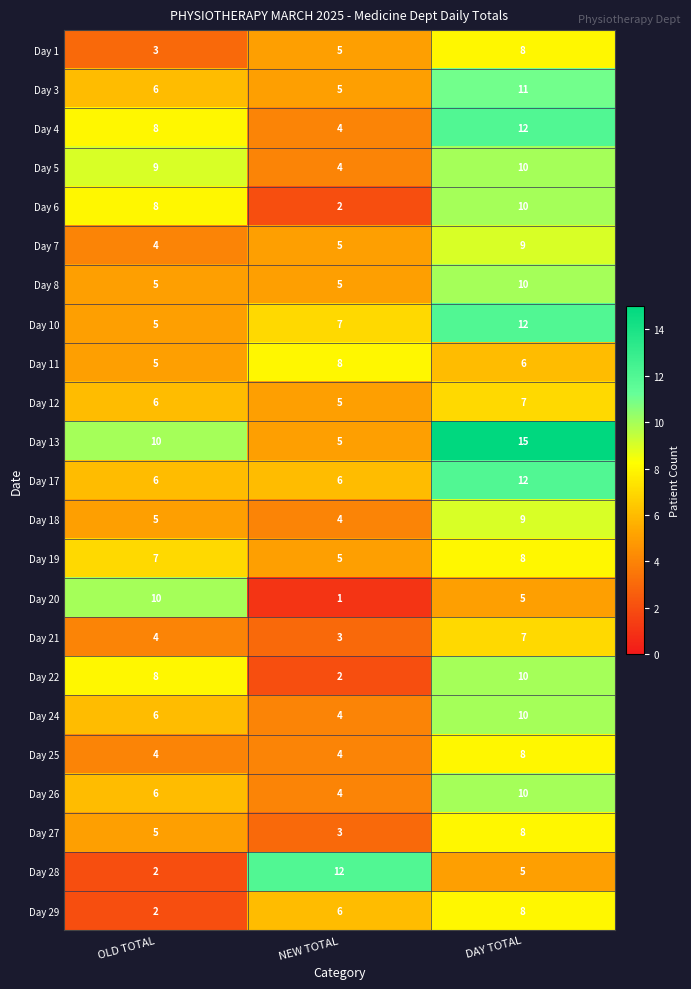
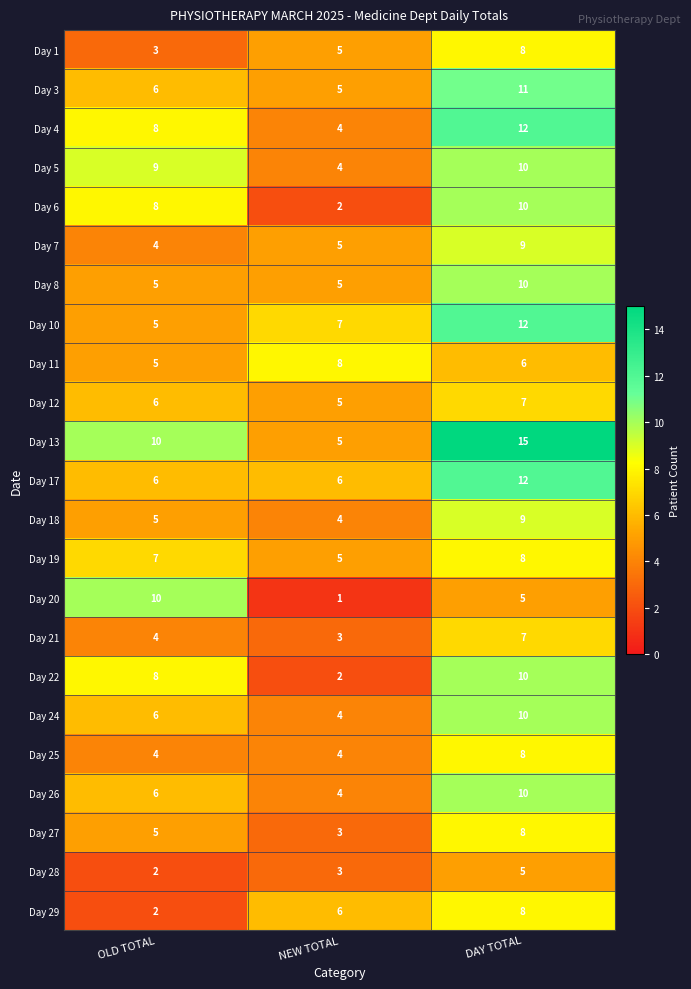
  {
    "Day 1": {
      "OLD TOTAL": 3,
      "NEW TOTAL": 5,
      "DAY TOTAL": 8
    },
    "Day 3": {
      "OLD TOTAL": 6,
      "NEW TOTAL": 5,
      "DAY TOTAL": 11
    },
    "Day 4": {
      "OLD TOTAL": 8,
      "NEW TOTAL": 4,
      "DAY TOTAL": 12
    },
    "Day 5": {
      "OLD TOTAL": 9,
      "NEW TOTAL": 4,
      "DAY TOTAL": 10
    },
    "Day 6": {
      "OLD TOTAL": 8,
      "NEW TOTAL": 2,
      "DAY TOTAL": 10
    },
    "Day 7": {
      "OLD TOTAL": 4,
      "NEW TOTAL": 5,
      "DAY TOTAL": 9
    },
    "Day 8": {
      "OLD TOTAL": 5,
      "NEW TOTAL": 5,
      "DAY TOTAL": 10
    },
    "Day 10": {
      "OLD TOTAL": 5,
      "NEW TOTAL": 7,
      "DAY TOTAL": 12
    },
    "Day 11": {
      "OLD TOTAL": 5,
      "NEW TOTAL": 8,
      "DAY TOTAL": 6
    },
    "Day 12": {
      "OLD TOTAL": 6,
      "NEW TOTAL": 5,
      "DAY TOTAL": 7
    },
    "Day 13": {
      "OLD TOTAL": 10,
      "NEW TOTAL": 5,
      "DAY TOTAL": 15
    },
    "Day 17": {
      "OLD TOTAL": 6,
      "NEW TOTAL": 6,
      "DAY TOTAL": 12
    },
    "Day 18": {
      "OLD TOTAL": 5,
      "NEW TOTAL": 4,
      "DAY TOTAL": 9
    },
    "Day 19": {
      "OLD TOTAL": 7,
      "NEW TOTAL": 5,
      "DAY TOTAL": 8
    },
    "Day 20": {
      "OLD TOTAL": 10,
      "NEW TOTAL": 1,
      "DAY TOTAL": 5
    },
    "Day 21": {
      "OLD TOTAL": 4,
      "NEW TOTAL": 3,
      "DAY TOTAL": 7
    },
    "Day 22": {
      "OLD TOTAL": 8,
      "NEW TOTAL": 2,
      "DAY TOTAL": 10
    },
    "Day 24": {
      "OLD TOTAL": 6,
      "NEW TOTAL": 4,
      "DAY TOTAL": 10
    },
    "Day 25": {
      "OLD TOTAL": 4,
      "NEW TOTAL": 4,
      "DAY TOTAL": 8
    },
    "Day 26": {
      "OLD TOTAL": 6,
      "NEW TOTAL": 4,
      "DAY TOTAL": 10
    },
    "Day 27": {
      "OLD TOTAL": 5,
      "NEW TOTAL": 3,
      "DAY TOTAL": 8
    },
    "Day 28": {
      "OLD TOTAL": 2,
-     "NEW TOTAL": 12,
+     "NEW TOTAL": 3,
      "DAY TOTAL": 5
    },
    "Day 29": {
      "OLD TOTAL": 2,
      "NEW TOTAL": 6,
      "DAY TOTAL": 8
    }
  }
